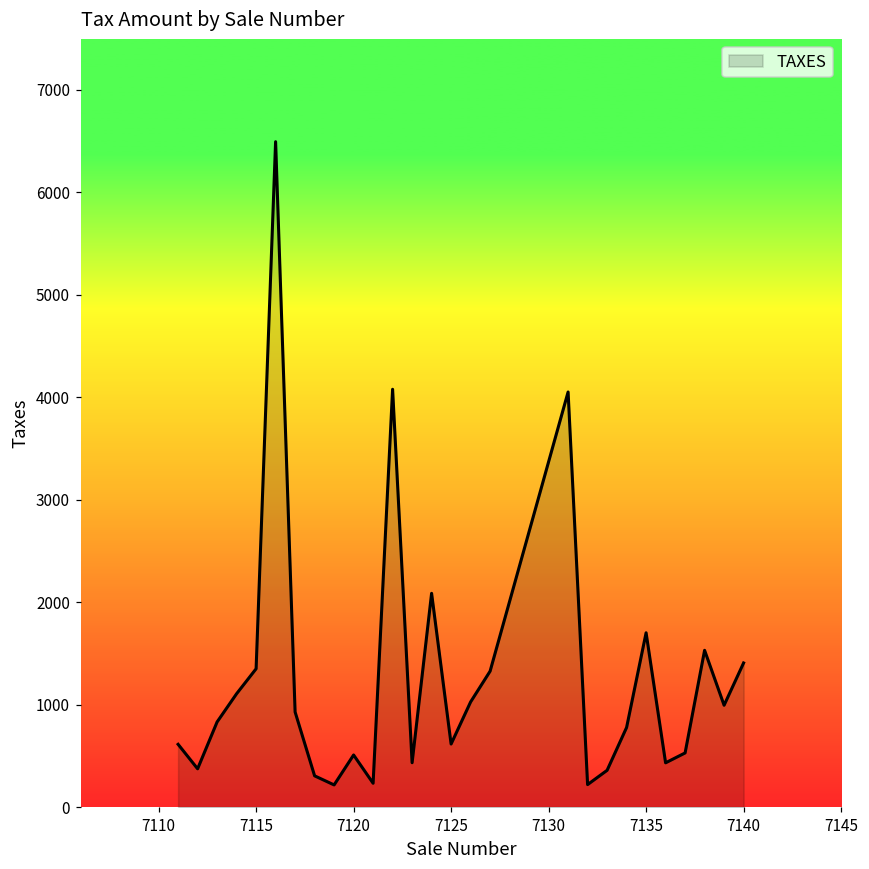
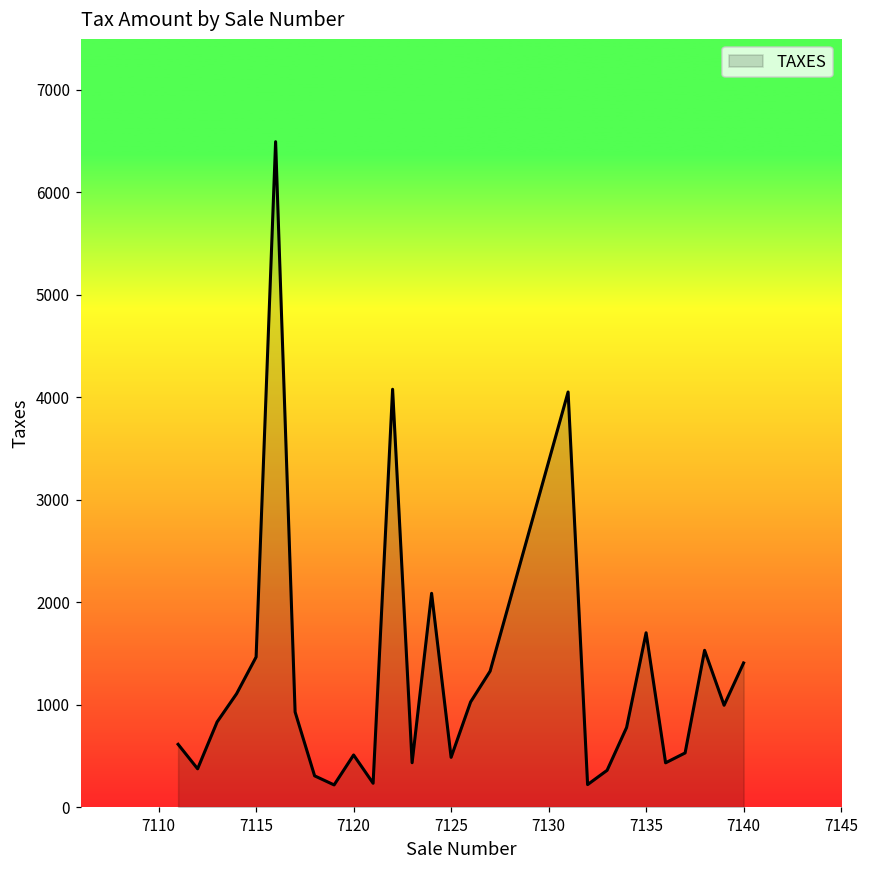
  {
-   "7115": 1300,
+   "7115": 1500,
    "7120": 500,
-   "7125": 600,
+   "7125": 500,
    "7135": 1700,
    "7140": 1400
  }
